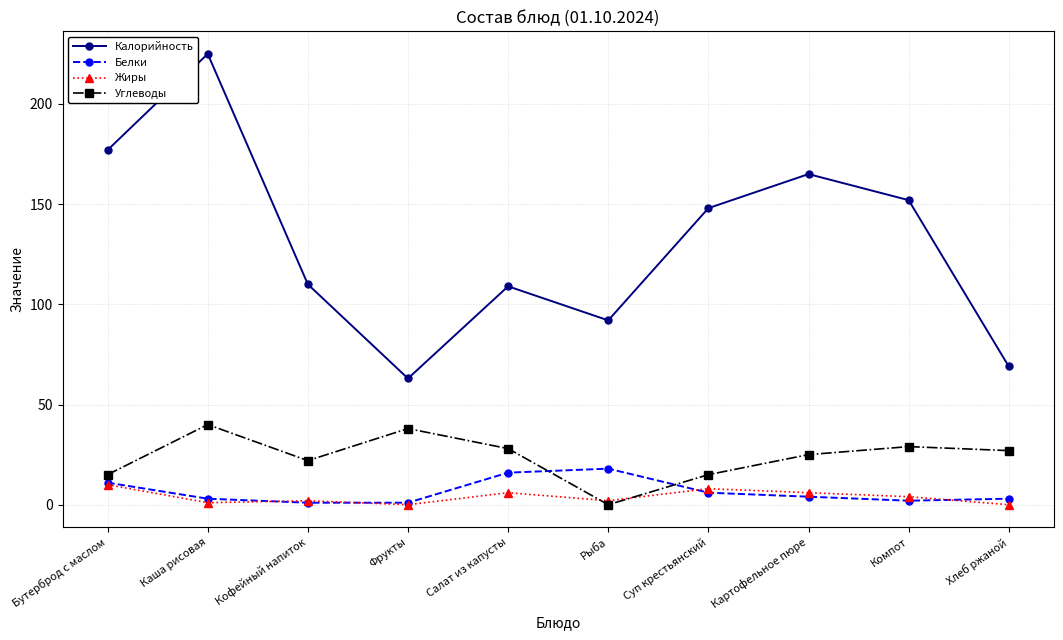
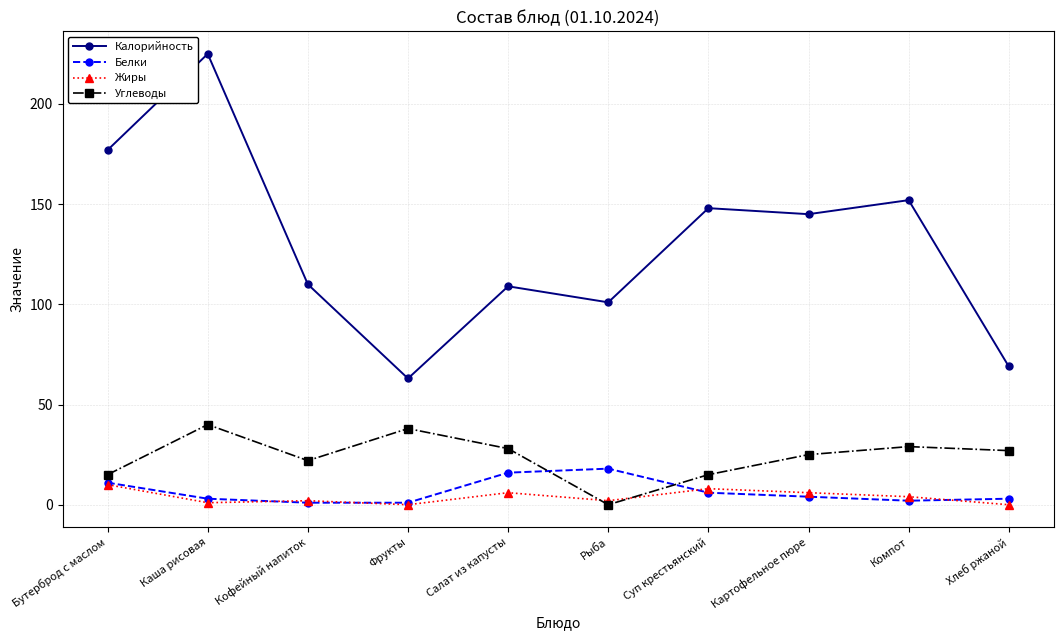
  {
    "Калорийность": {
      "Бутерброд с маслом": 177,
      "Каша рисовая": 225,
      "Кофейный напиток": 110,
      "Фрукты": 63,
      "Салат из капусты": 109,
-     "Рыба": 92,
+     "Рыба": 101,
      "Суп крестьянский": 148,
-     "Картофельное пюре": 165,
+     "Картофельное пюре": 145,
      "Компот": 152,
      "Хлеб ржаной": 69
    },
    "Белки": {
      "Каша рисовая": 3,
      "Салат из капусты": 16,
      "Рыба": 18,
      "Суп крестьянский": 6,
      "Картофельное пюре": 4,
      "Компот": 2,
      "Хлеб ржаной": 3
    },
    "Жиры": {
      "Каша рисовая": 1,
      "Салат из капусты": 6,
      "Рыба": 2,
      "Суп крестьянский": 8,
      "Картофельное пюре": 6,
      "Компот": 4,
      "Хлеб ржаной": 0
    },
    "Углеводы": {
      "Бутерброд с маслом": 15,
      "Каша рисовая": 40,
      "Кофейный напиток": 22,
      "Фрукты": 38,
      "Салат из капусты": 28,
      "Рыба": 0,
      "Суп крестьянский": 15,
      "Картофельное пюре": 25,
      "Компот": 29,
      "Хлеб ржаной": 27
    }
  }
